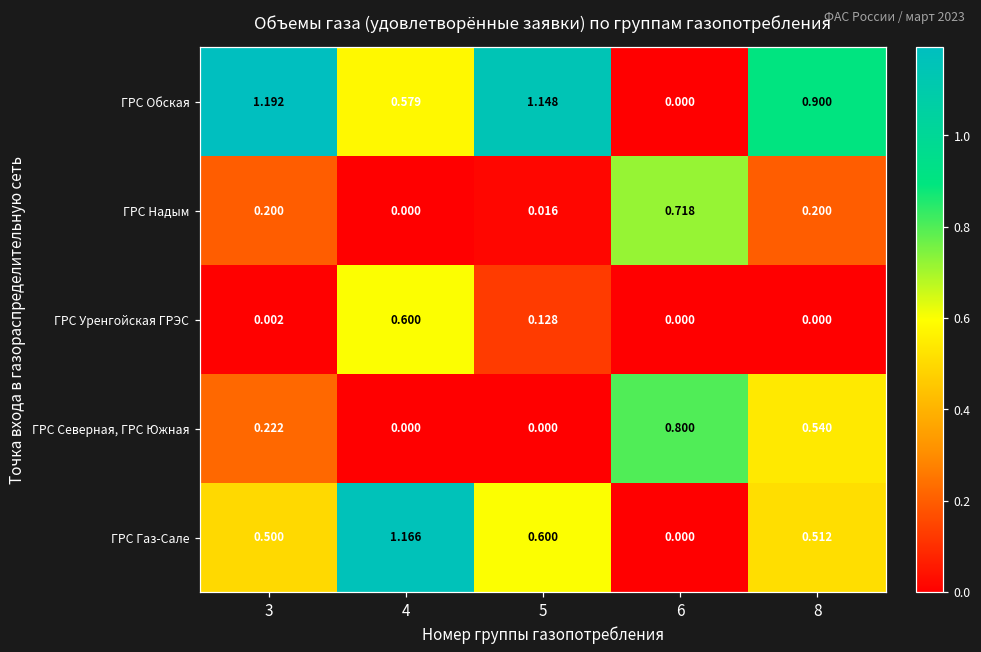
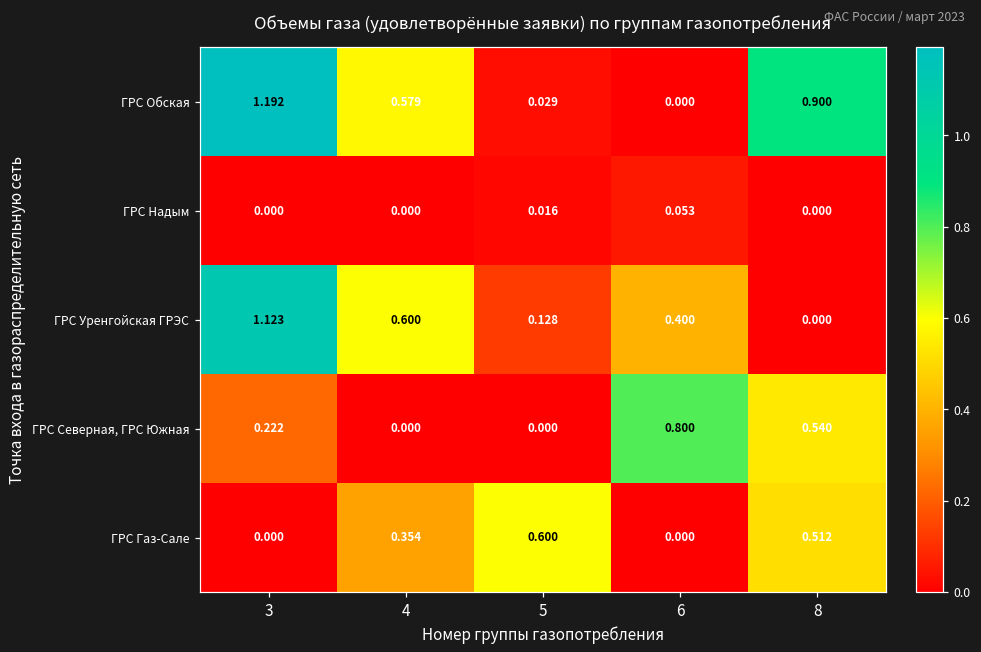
  {
    "ГРС Обская": {
      "3": 1.192,
      "4": 0.579,
-     "5": 1.148,
+     "5": 0.029,
      "6": 0.000,
      "8": 0.900
    },
    "ГРС Надым": {
-     "3": 0.200,
+     "3": 0.000,
      "4": 0.000,
      "5": 0.016,
-     "6": 0.718,
-     "8": 0.200
+     "6": 0.053,
+     "8": 0.000
    },
    "ГРС Уренгойская ГРЭС": {
-     "3": 0.002,
+     "3": 1.123,
      "4": 0.600,
      "5": 0.128,
-     "6": 0.000,
+     "6": 0.400,
      "8": 0.000
    },
    "ГРС Северная, ГРС Южная": {
      "3": 0.222,
      "4": 0.000,
      "5": 0.000,
      "6": 0.800,
      "8": 0.540
    },
    "ГРС Газ-Сале": {
-     "3": 0.500,
-     "4": 1.166,
+     "3": 0.000,
+     "4": 0.354,
      "5": 0.600,
      "6": 0.000,
      "8": 0.512
    }
  }
